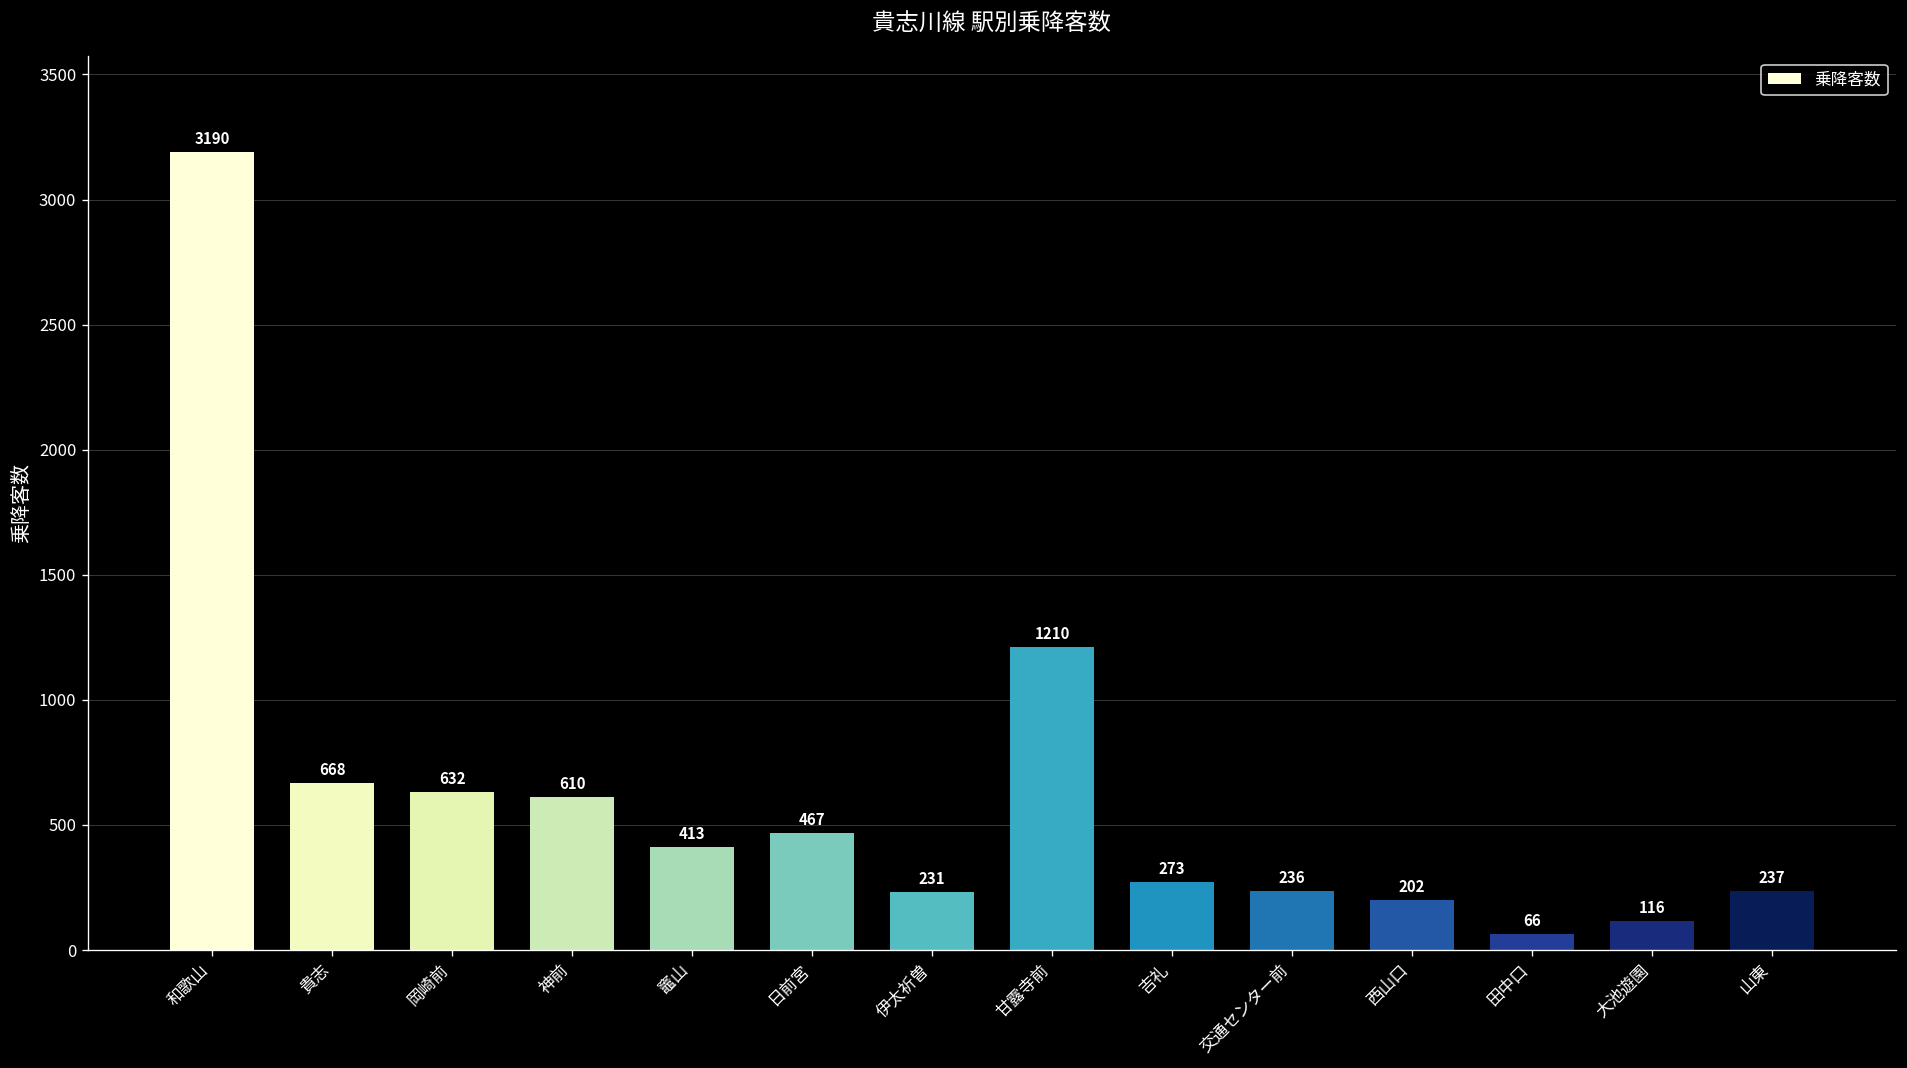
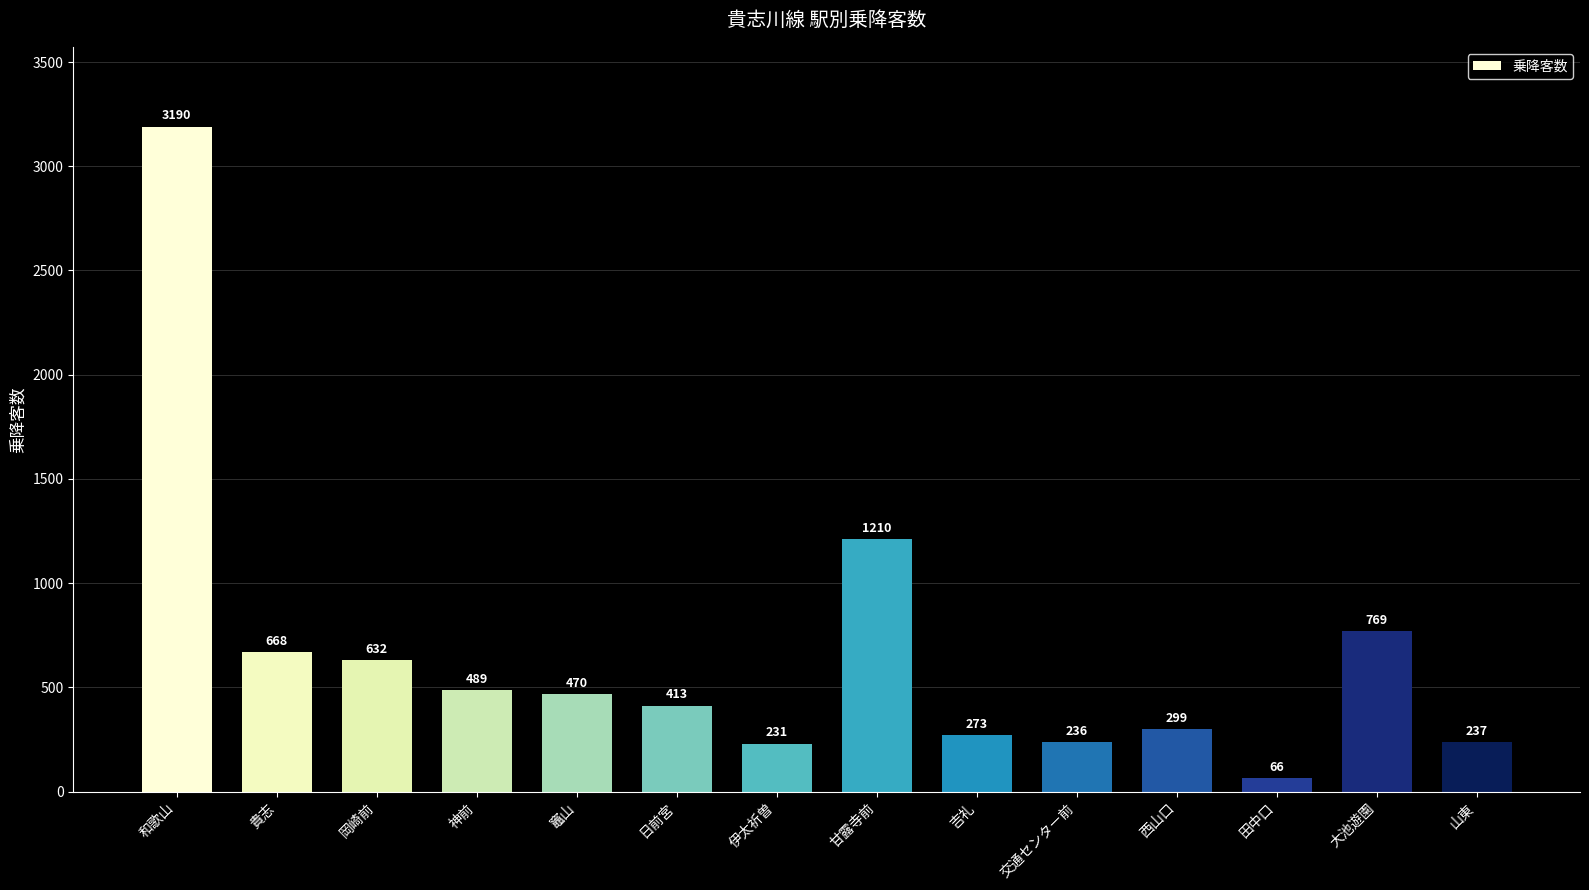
  {
    "和歌山": 3190,
    "貴志": 668,
    "岡崎前": 632,
-   "神前": 610,
-   "竈山": 413,
-   "日前宮": 467,
+   "神前": 489,
+   "竈山": 470,
+   "日前宮": 413,
    "伊太祈曽": 231,
    "甘露寺前": 1210,
    "吉礼": 273,
    "交通センター前": 236,
-   "西山口": 202,
+   "西山口": 299,
    "田中口": 66,
-   "大池遊園": 116,
+   "大池遊園": 769,
    "山東": 237
  }
